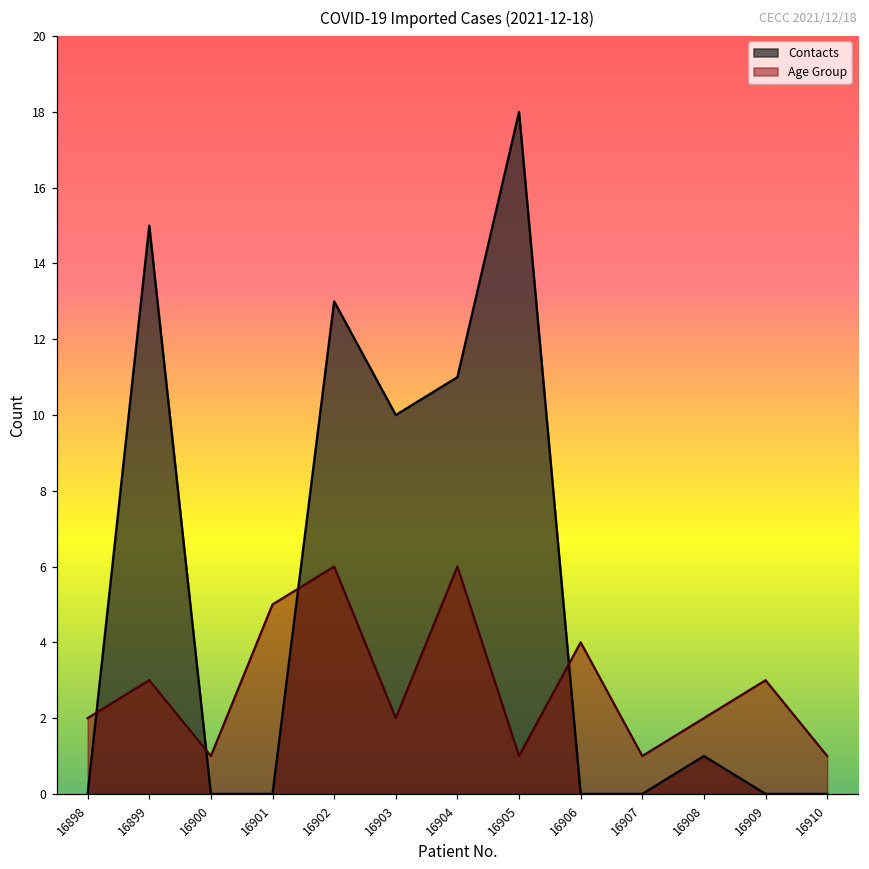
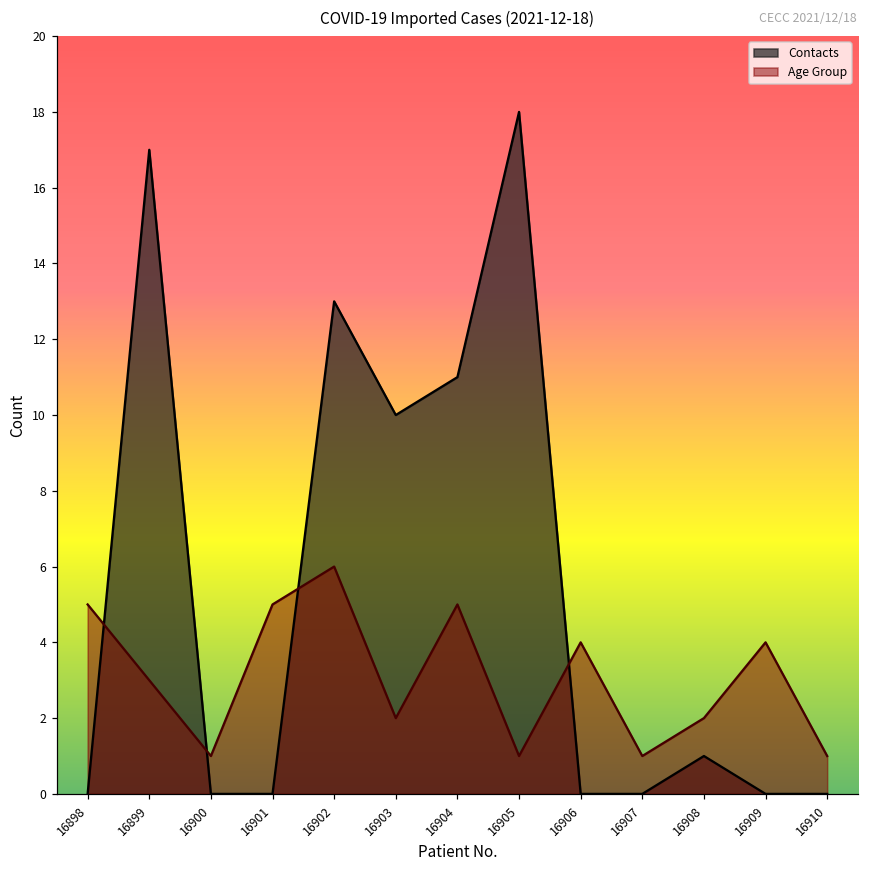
  {
    "Contacts": {
      "16898": 0,
-     "16899": 15,
+     "16899": 17,
      "16900": 0,
      "16901": 0,
      "16902": 13,
      "16903": 10,
      "16904": 11,
      "16905": 18,
      "16906": 0,
      "16907": 0,
      "16908": 1,
      "16909": 0,
      "16910": 0
    },
    "Age Group": {
-     "16898": 2,
+     "16898": 5,
      "16899": 3,
      "16900": 1,
      "16901": 5,
      "16902": 6,
      "16903": 2,
-     "16904": 6,
+     "16904": 5,
      "16905": 1,
      "16906": 4,
      "16907": 1,
      "16908": 2,
-     "16909": 3,
+     "16909": 4,
      "16910": 1
    }
  }
